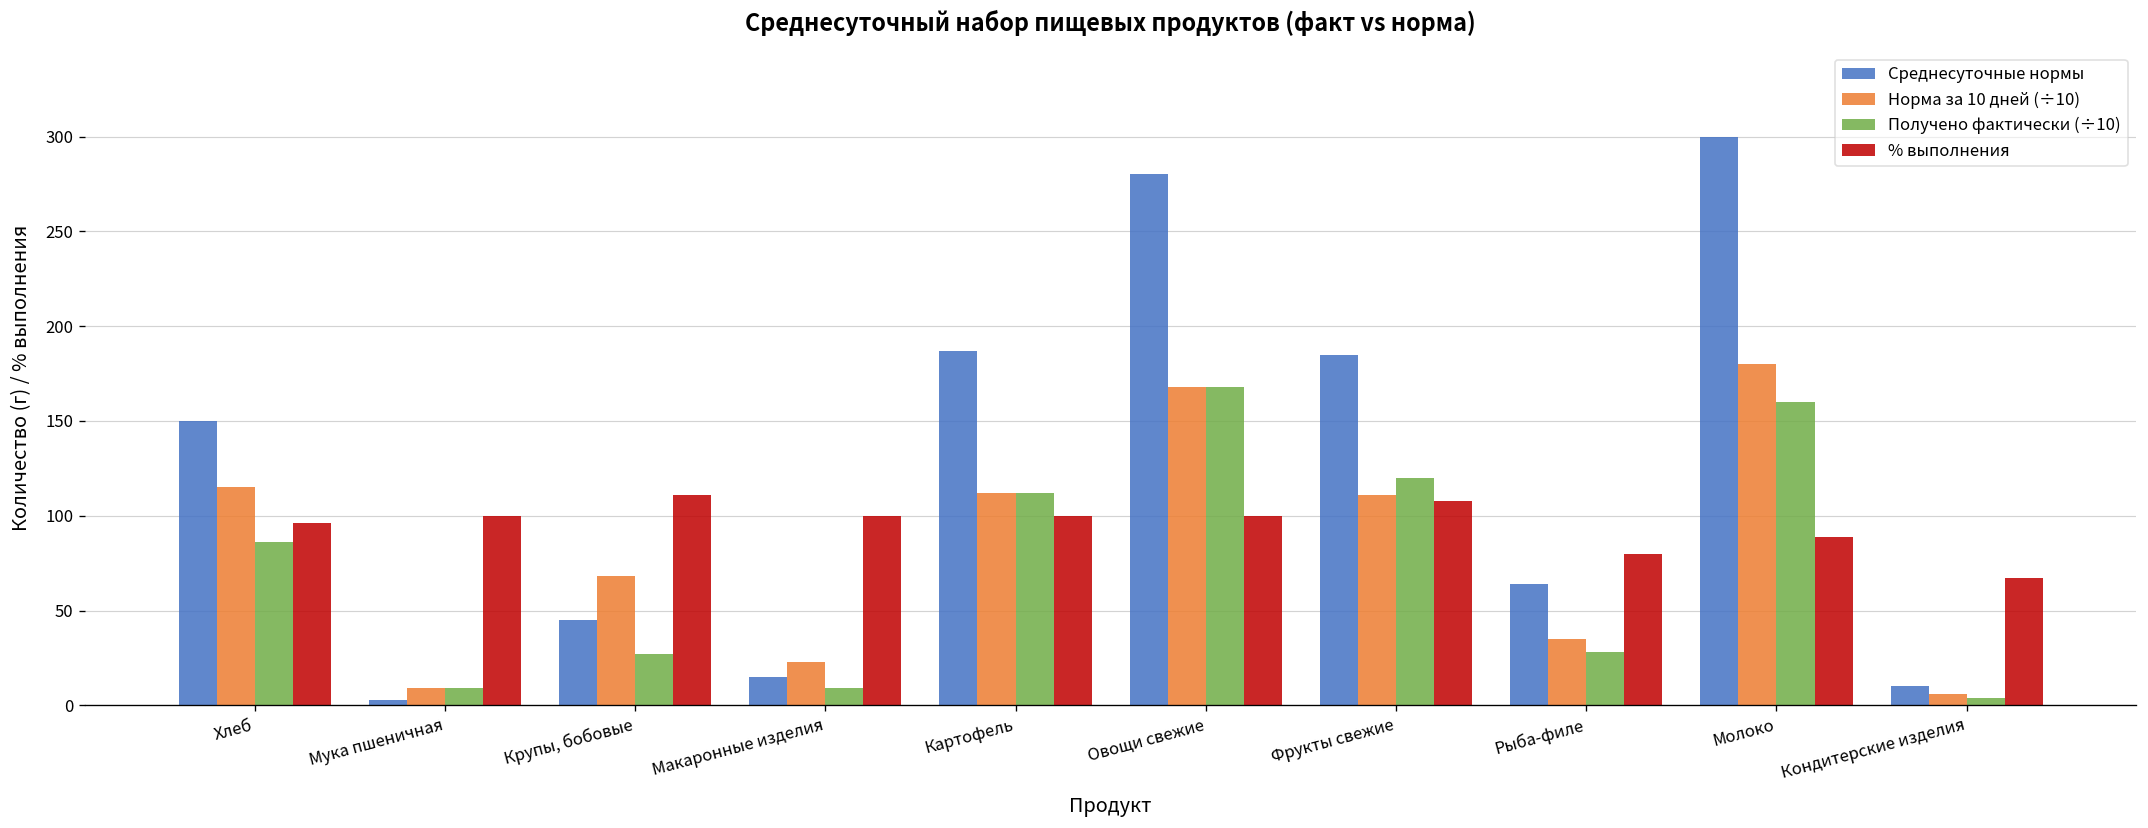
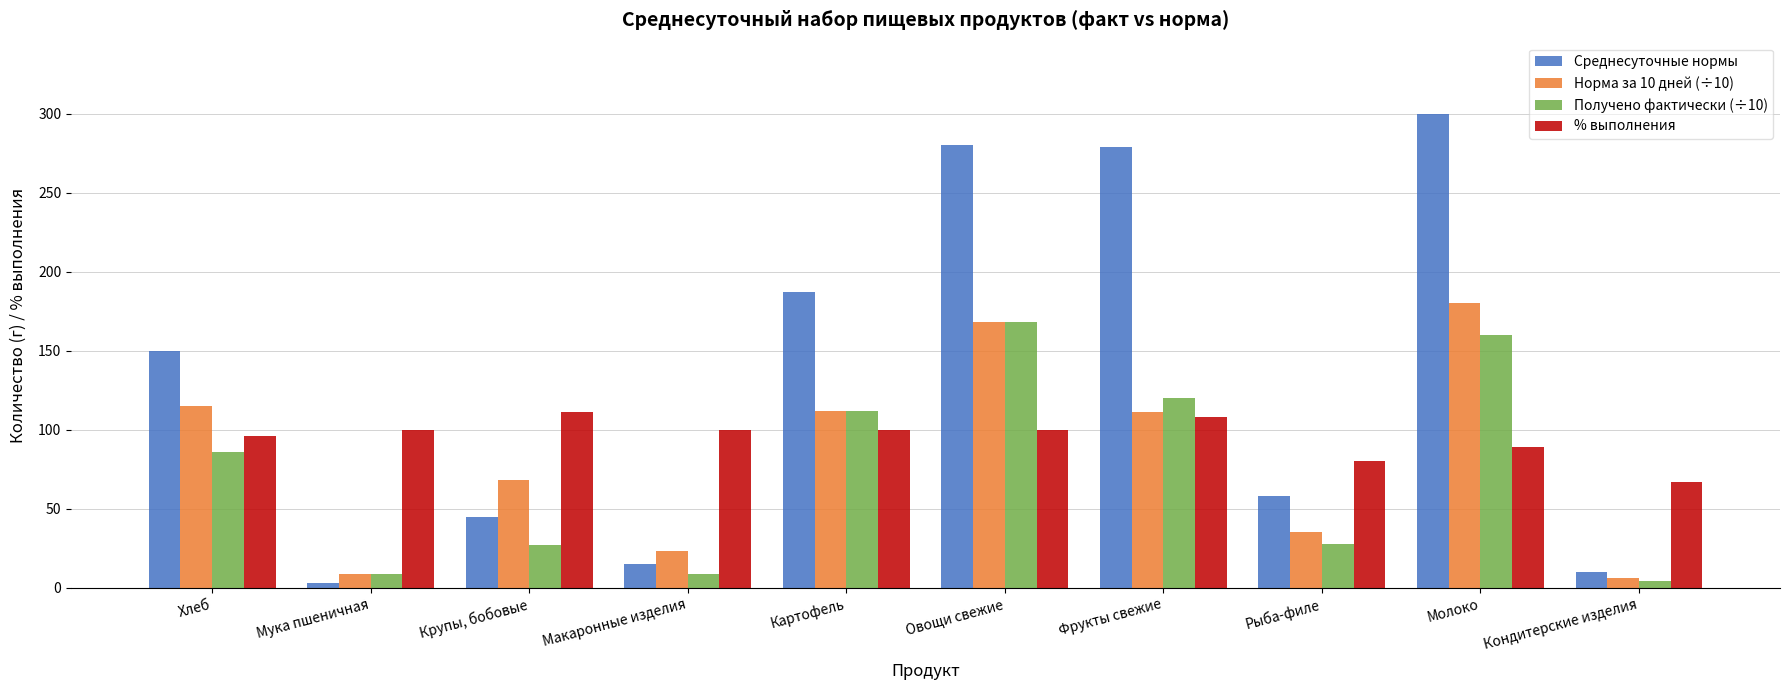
  {
    "Среднесуточные нормы": {
      "Хлеб": 150,
      "Мука пшеничная": 3,
      "Крупы, бобовые": 45,
      "Макаронные изделия": 15,
      "Картофель": 187,
      "Овощи свежие": 280,
-     "Фрукты свежие": 185,
-     "Рыба-филе": 64,
+     "Фрукты свежие": 279,
+     "Рыба-филе": 58,
      "Молоко": 300,
      "Кондитерские изделия": 10
    },
    "Норма за 10 дней (÷10)": {
      "Хлеб": 115,
      "Мука пшеничная": 9,
      "Крупы, бобовые": 68,
      "Макаронные изделия": 23,
      "Картофель": 112,
      "Овощи свежие": 168,
      "Фрукты свежие": 111,
      "Рыба-филе": 35,
      "Молоко": 180,
      "Кондитерские изделия": 6
    },
    "Получено фактически (÷10)": {
      "Хлеб": 86,
      "Мука пшеничная": 9,
      "Крупы, бобовые": 27,
      "Макаронные изделия": 9,
      "Картофель": 112,
      "Овощи свежие": 168,
      "Фрукты свежие": 120,
      "Рыба-филе": 28,
      "Молоко": 160,
      "Кондитерские изделия": 4
    },
    "% выполнения": {
      "Хлеб": 96,
      "Мука пшеничная": 100,
      "Крупы, бобовые": 111,
      "Макаронные изделия": 100,
      "Картофель": 100,
      "Овощи свежие": 100,
      "Фрукты свежие": 108,
      "Рыба-филе": 80,
      "Молоко": 89,
      "Кондитерские изделия": 67
    }
  }
